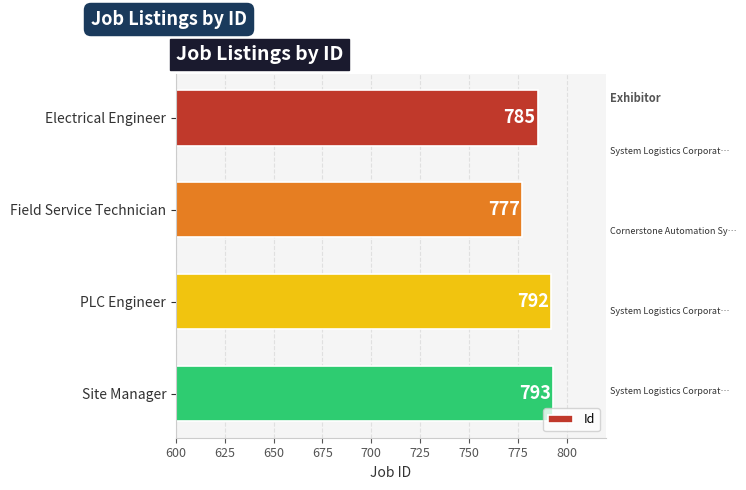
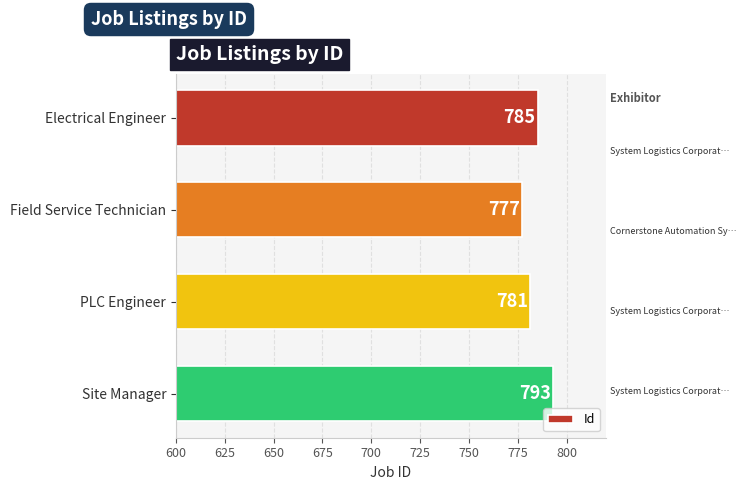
  {
    "Electrical Engineer": 785,
    "Field Service Technician": 777,
-   "PLC Engineer": 792,
+   "PLC Engineer": 781,
    "Site Manager": 793
  }
